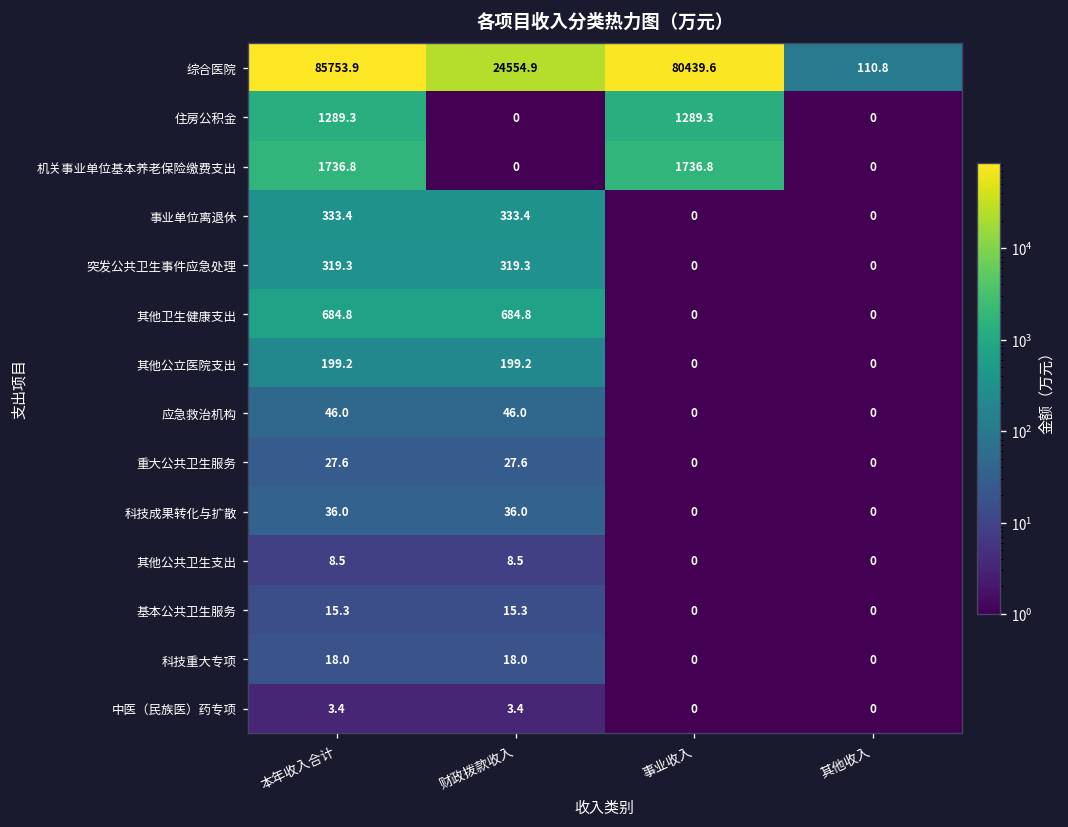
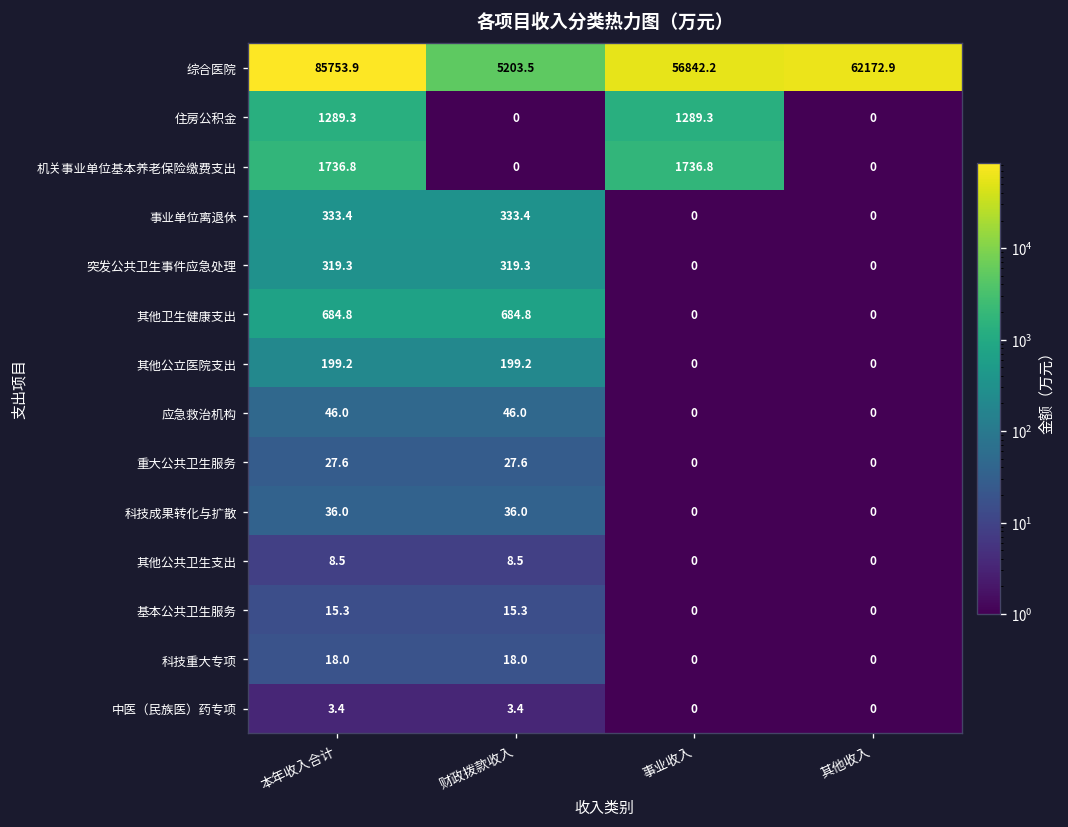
  {
    "综合医院": {
      "本年收入合计": 85753.9,
-     "财政拨款收入": 24554.9,
-     "事业收入": 80439.6,
-     "其他收入": 110.8
+     "财政拨款收入": 5203.5,
+     "事业收入": 56842.2,
+     "其他收入": 62172.9
    },
    "住房公积金": {
      "本年收入合计": 1289.3,
      "财政拨款收入": 0,
      "事业收入": 1289.3,
      "其他收入": 0
    },
    "机关事业单位基本养老保险缴费支出": {
      "本年收入合计": 1736.8,
      "财政拨款收入": 0,
      "事业收入": 1736.8,
      "其他收入": 0
    },
    "事业单位离退休": {
      "本年收入合计": 333.4,
      "财政拨款收入": 333.4,
      "事业收入": 0,
      "其他收入": 0
    },
    "突发公共卫生事件应急处理": {
      "本年收入合计": 319.3,
      "财政拨款收入": 319.3,
      "事业收入": 0,
      "其他收入": 0
    },
    "其他卫生健康支出": {
      "本年收入合计": 684.8,
      "财政拨款收入": 684.8,
      "事业收入": 0,
      "其他收入": 0
    },
    "其他公立医院支出": {
      "本年收入合计": 199.2,
      "财政拨款收入": 199.2,
      "事业收入": 0,
      "其他收入": 0
    },
    "应急救治机构": {
      "本年收入合计": 46.0,
      "财政拨款收入": 46.0,
      "事业收入": 0,
      "其他收入": 0
    },
    "重大公共卫生服务": {
      "本年收入合计": 27.6,
      "财政拨款收入": 27.6,
      "事业收入": 0,
      "其他收入": 0
    },
    "科技成果转化与扩散": {
      "本年收入合计": 36.0,
      "财政拨款收入": 36.0,
      "事业收入": 0,
      "其他收入": 0
    },
    "其他公共卫生支出": {
      "本年收入合计": 8.5,
      "财政拨款收入": 8.5,
      "事业收入": 0,
      "其他收入": 0
    },
    "基本公共卫生服务": {
      "本年收入合计": 15.3,
      "财政拨款收入": 15.3,
      "事业收入": 0,
      "其他收入": 0
    },
    "科技重大专项": {
      "本年收入合计": 18.0,
      "财政拨款收入": 18.0,
      "事业收入": 0,
      "其他收入": 0
    },
    "中医（民族医）药专项": {
      "本年收入合计": 3.4,
      "财政拨款收入": 3.4,
      "事业收入": 0,
      "其他收入": 0
    }
  }
